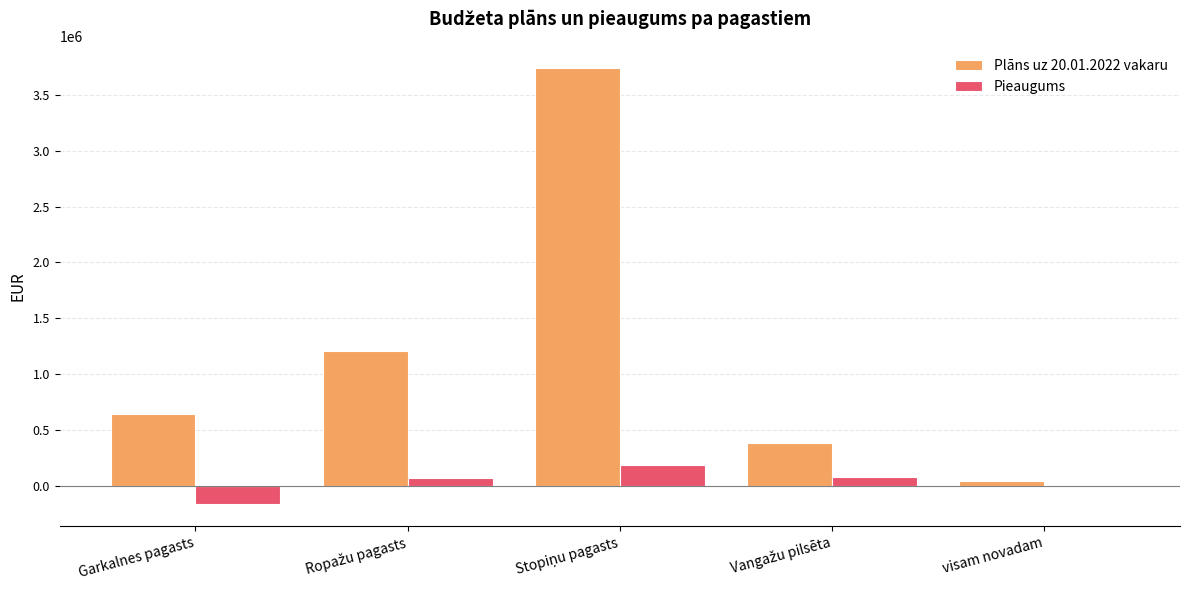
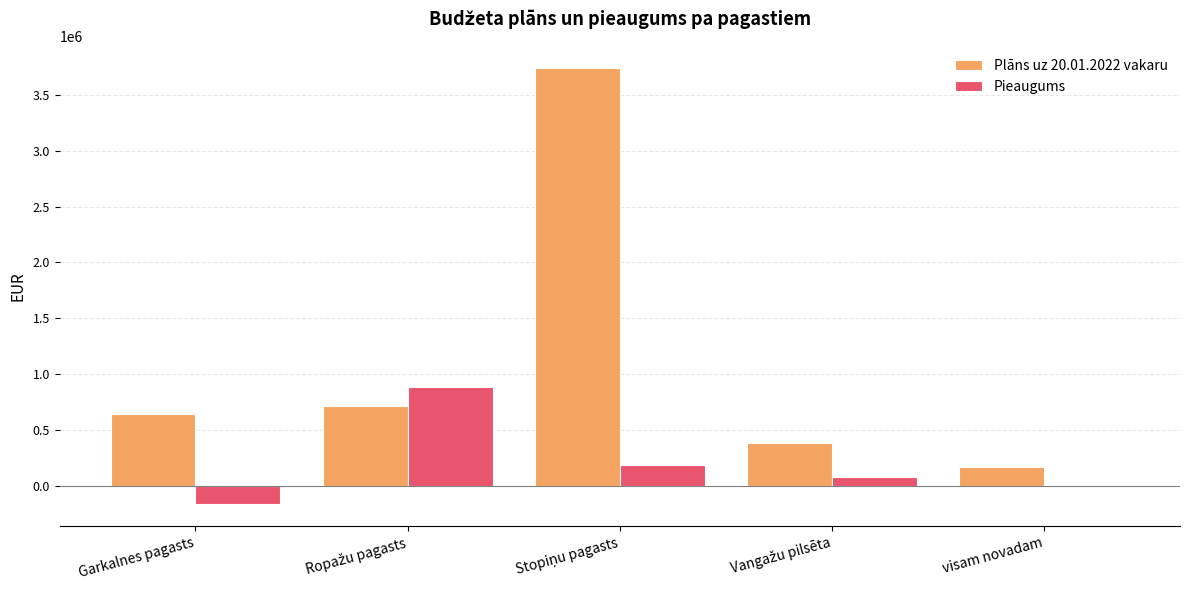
  {
    "Plāns uz 20.01.2022 vakaru": {
      "Garkalnes pagasts": 650000,
-     "Ropažu pagasts": 1210000,
+     "Ropažu pagasts": 710000,
      "Stopiņu pagasts": 3740000,
      "Vangažu pilsēta": 390000,
-     "visam novadam": 50000
+     "visam novadam": 170000
    },
    "Pieaugums": {
      "Garkalnes pagasts": -160000,
-     "Ropažu pagasts": 70000,
+     "Ropažu pagasts": 890000,
      "Stopiņu pagasts": 190000,
      "Vangažu pilsēta": 90000,
      "visam novadam": 0
    }
  }
